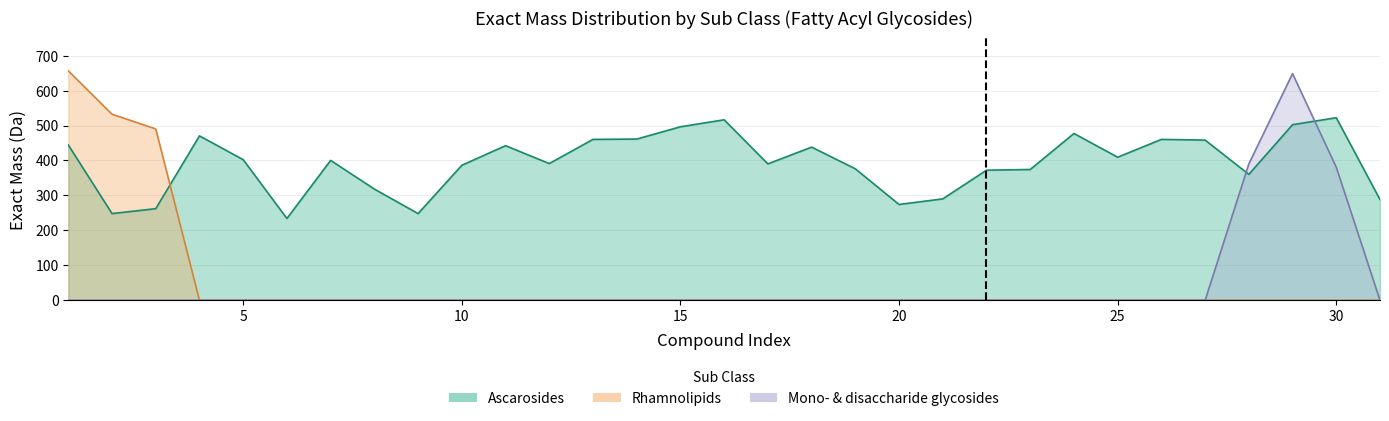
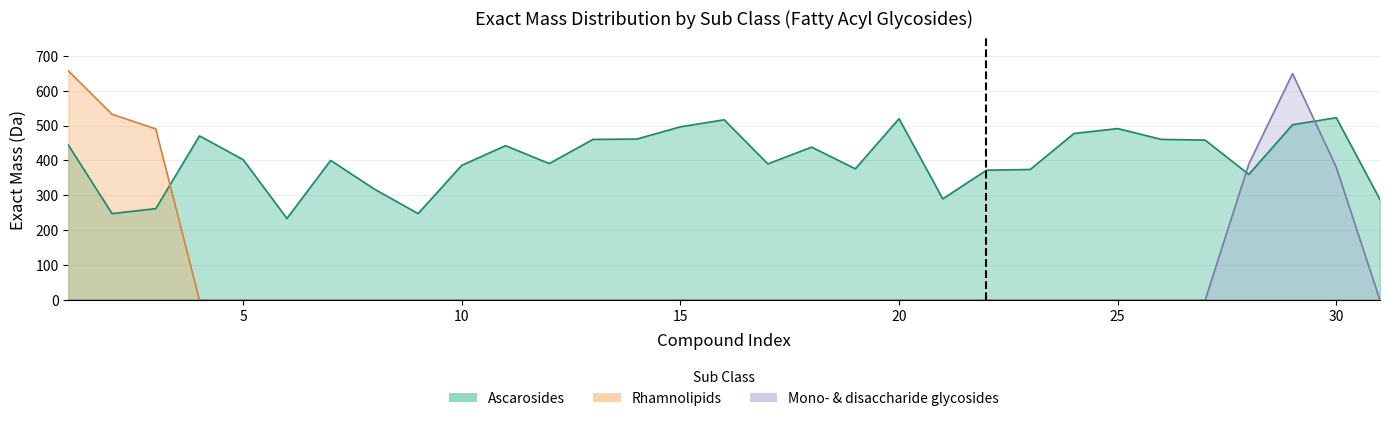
  {
    "Ascarosides": {
      "5": 400,
      "10": 390,
      "15": 500,
-     "20": 270,
-     "25": 410,
+     "20": 520,
+     "25": 490,
      "30": 520
    },
    "Rhamnolipids": {
      "30": 0
    },
    "Mono- & disaccharide glycosides": {
      "30": 380
    }
  }
